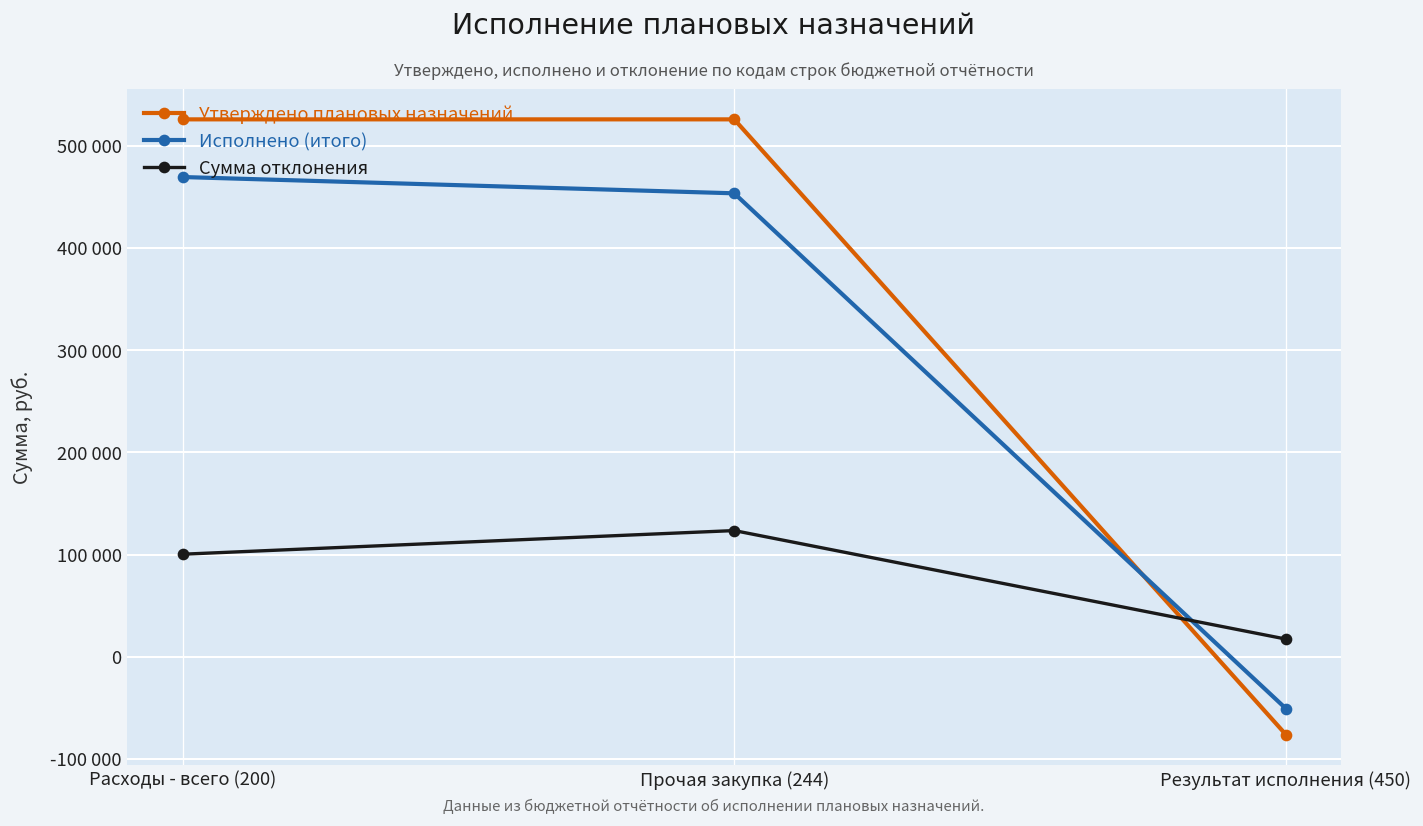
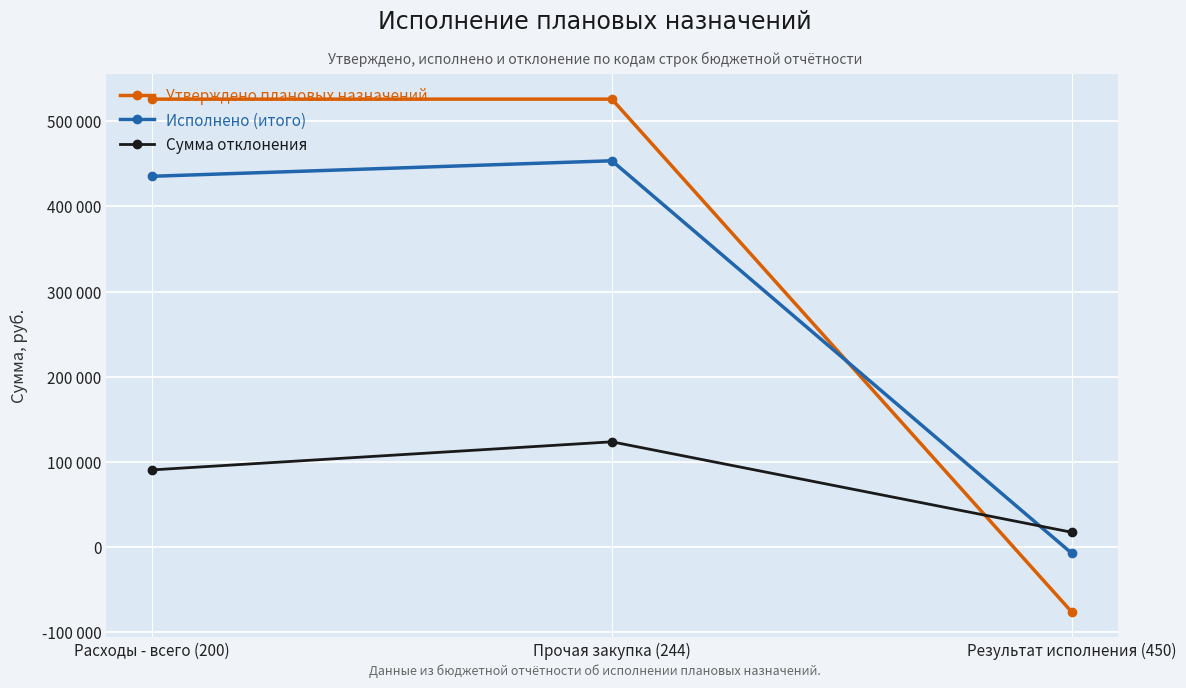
  {
    "Утверждено плановых назначений": {
      "Расходы - всего (200)": 530000,
      "Прочая закупка (244)": 530000,
      "Результат исполнения (450)": -80000
    },
    "Исполнено (итого)": {
-     "Расходы - всего (200)": 470000,
+     "Расходы - всего (200)": 440000,
      "Прочая закупка (244)": 450000,
-     "Результат исполнения (450)": -50000
+     "Результат исполнения (450)": -10000
    },
    "Сумма отклонения": {
-     "Расходы - всего (200)": 100000,
+     "Расходы - всего (200)": 90000,
      "Прочая закупка (244)": 120000,
      "Результат исполнения (450)": 20000
    }
  }
